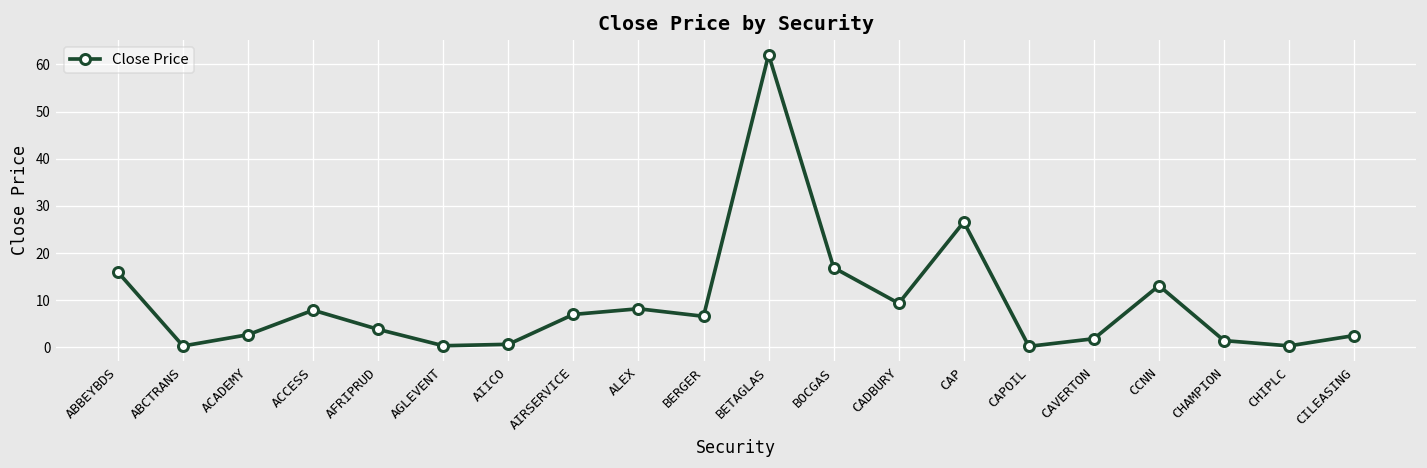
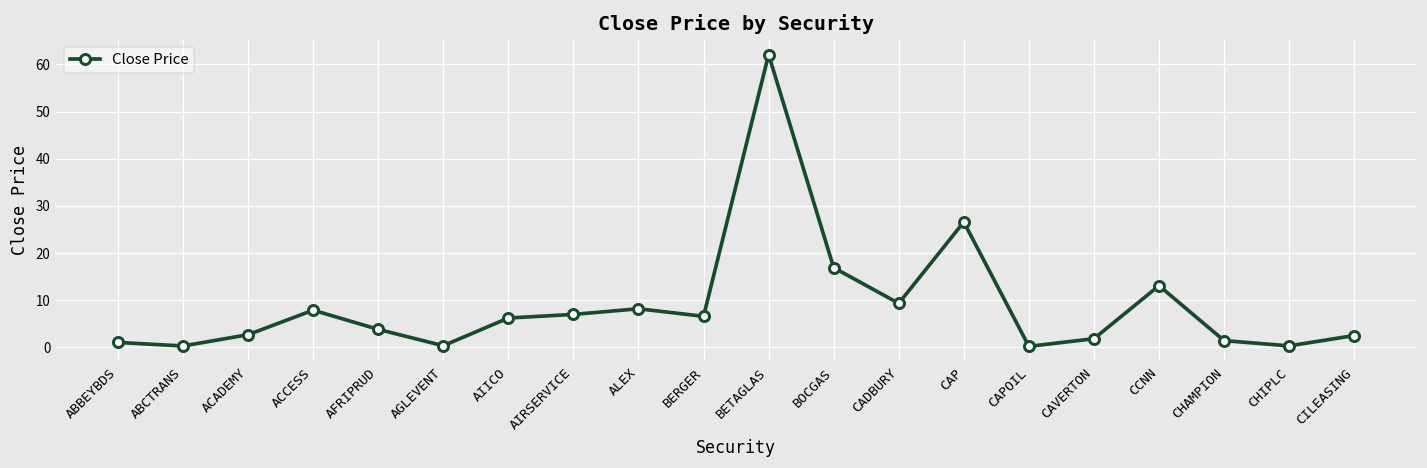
  {
-   "ABBEYBDS": 16,
+   "ABBEYBDS": 1,
    "ABCTRANS": 0,
    "ACADEMY": 3,
    "ACCESS": 8,
    "AFRIPRUD": 4,
    "AGLEVENT": 0,
-   "AIICO": 1,
+   "AIICO": 6,
    "AIRSERVICE": 7,
    "ALEX": 8,
    "BERGER": 7,
    "BETAGLAS": 62,
    "BOCGAS": 17,
    "CADBURY": 9,
    "CAP": 27,
    "CAPOIL": 0,
    "CAVERTON": 2,
    "CCNN": 13,
    "CHAMPION": 1,
    "CHIPLC": 0,
    "CILEASING": 3
  }
